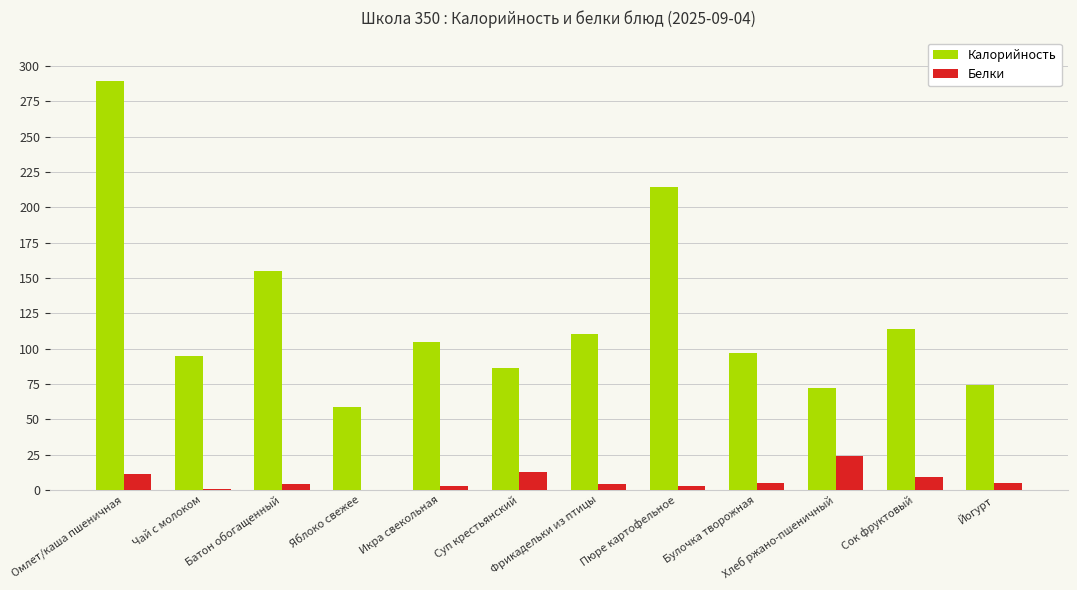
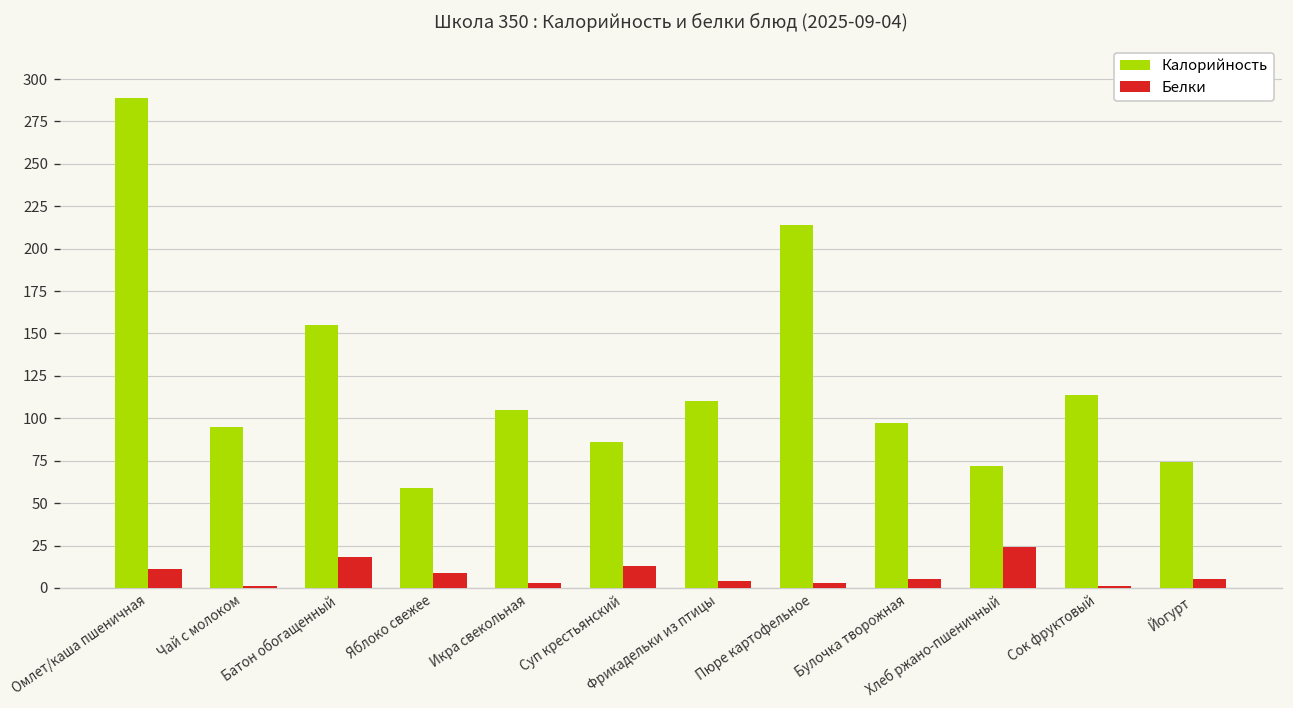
  {
    "Калорийность": {
      "Омлет/каша пшеничная": 289,
      "Чай с молоком": 95,
      "Батон обогащенный": 155,
      "Яблоко свежее": 59,
      "Икра свекольная": 105,
      "Суп крестьянский": 86,
      "Фрикадельки из птицы": 110,
      "Пюре картофельное": 214,
      "Булочка творожная": 97,
      "Хлеб ржано-пшеничный": 72,
      "Сок фруктовый": 114,
      "Йогурт": 74
    },
    "Белки": {
      "Омлет/каша пшеничная": 11,
-     "Батон обогащенный": 4,
-     "Яблоко свежее": 0,
+     "Батон обогащенный": 18,
+     "Яблоко свежее": 9,
      "Икра свекольная": 3,
      "Суп крестьянский": 13,
      "Фрикадельки из птицы": 4,
      "Пюре картофельное": 3,
      "Булочка творожная": 5,
      "Хлеб ржано-пшеничный": 24,
-     "Сок фруктовый": 9,
+     "Сок фруктовый": 1,
      "Йогурт": 5
    }
  }
